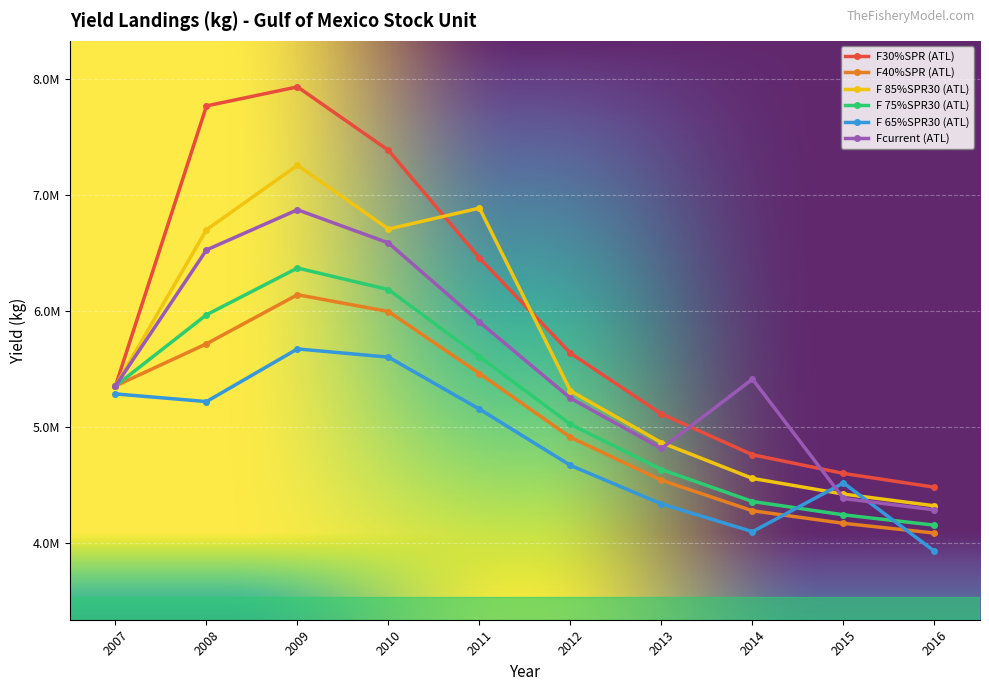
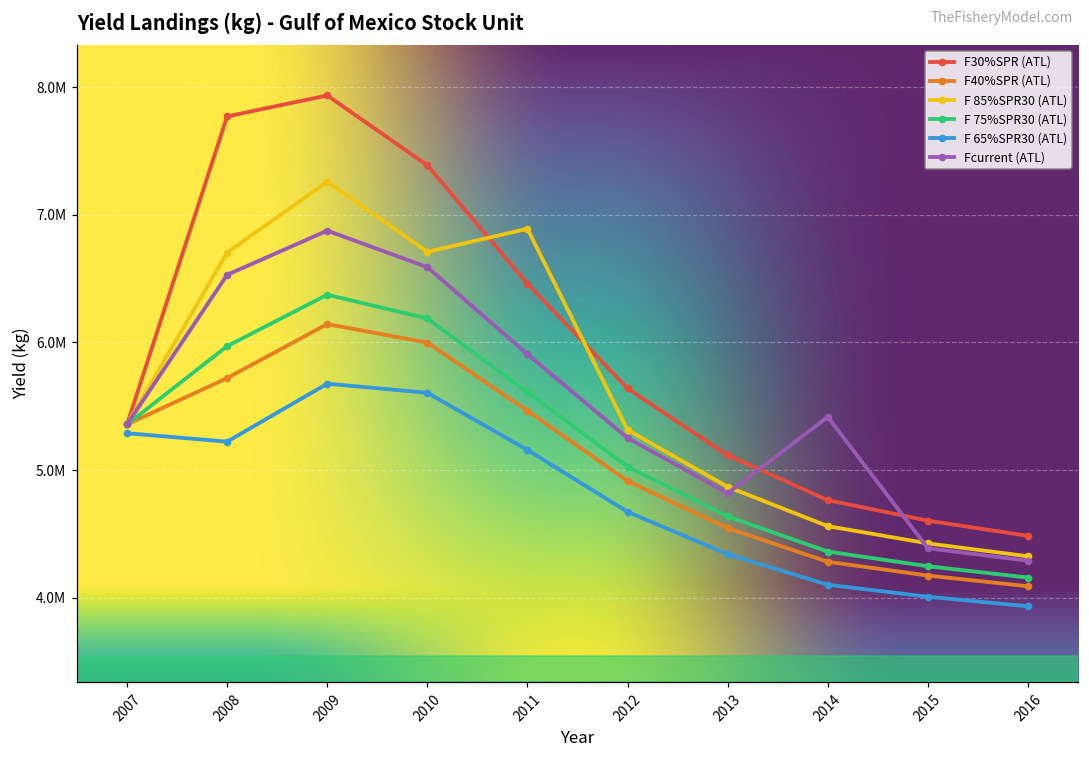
  {
    "F 85%SPR30 (ATL)": {
      "2008": 6700000,
      "2009": 7260000,
      "2010": 6710000,
      "2011": 6890000,
      "2012": 5310000,
      "2013": 4870000,
      "2014": 4560000,
      "2015": 4430000,
      "2016": 4320000
    },
    "F 75%SPR30 (ATL)": {
      "2008": 5970000,
      "2009": 6370000,
      "2010": 6190000,
      "2011": 5610000,
      "2012": 5030000,
      "2013": 4640000,
      "2014": 4360000,
      "2015": 4250000,
      "2016": 4160000
    },
    "F 65%SPR30 (ATL)": {
      "2007": 5290000,
      "2008": 5220000,
      "2009": 5680000,
      "2010": 5610000,
      "2011": 5160000,
      "2012": 4670000,
      "2013": 4340000,
      "2014": 4100000,
-     "2015": 4520000,
+     "2015": 4010000,
      "2016": 3930000
    },
    "Fcurrent (ATL)": {
      "2008": 6530000,
      "2009": 6880000,
      "2010": 6590000,
      "2011": 5910000,
      "2012": 5250000,
      "2013": 4820000,
      "2014": 5420000,
      "2015": 4390000,
      "2016": 4290000
    }
  }
